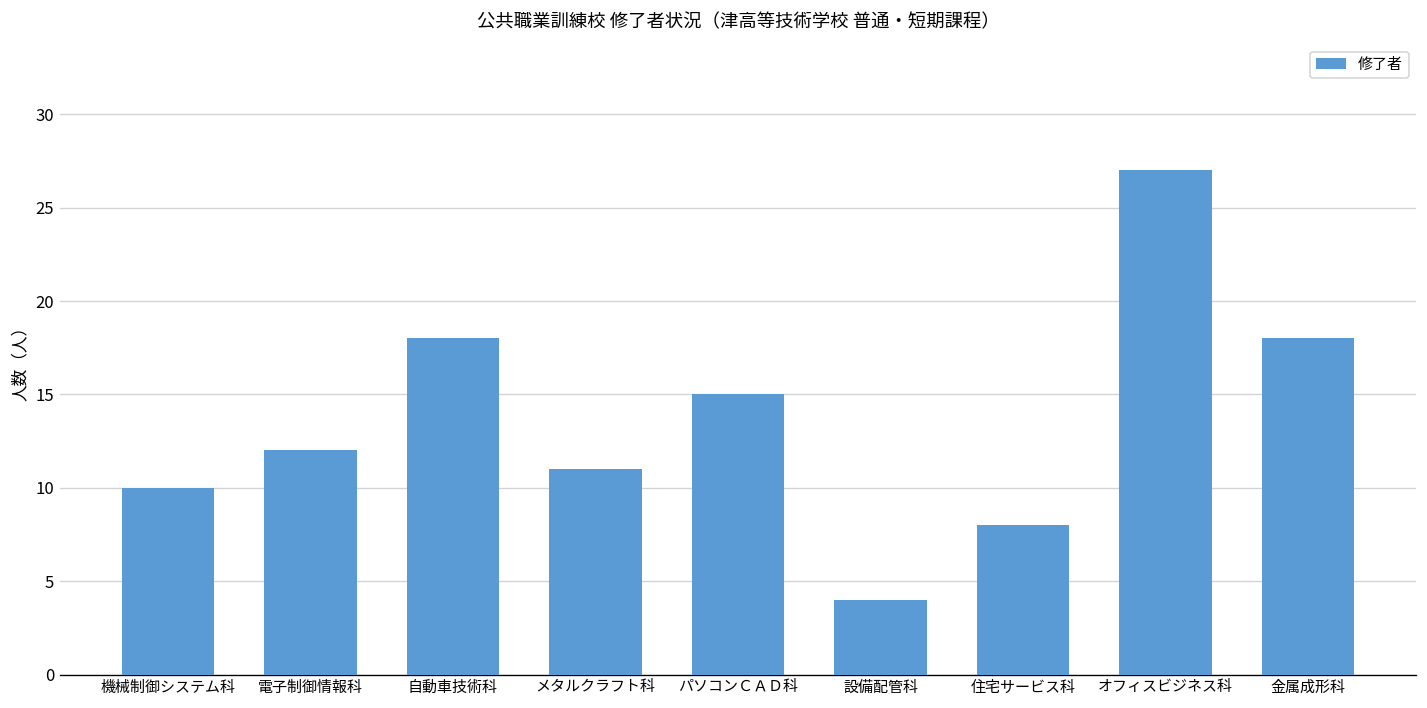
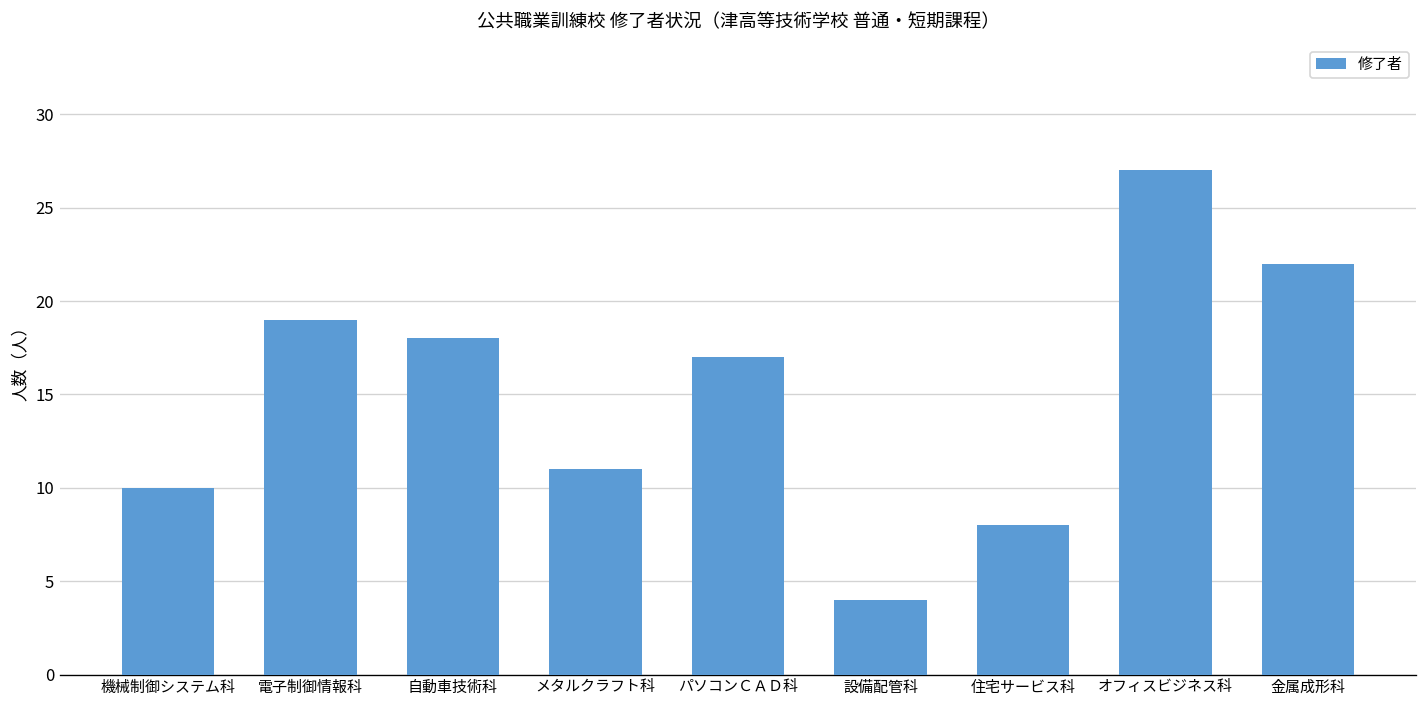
  {
    "機械制御システム科": 10,
-   "電子制御情報科": 12,
+   "電子制御情報科": 19,
    "自動車技術科": 18,
    "メタルクラフト科": 11,
-   "パソコンＣＡＤ科": 15,
+   "パソコンＣＡＤ科": 17,
    "設備配管科": 4,
    "住宅サービス科": 8,
    "オフィスビジネス科": 27,
-   "金属成形科": 18
+   "金属成形科": 22
  }
